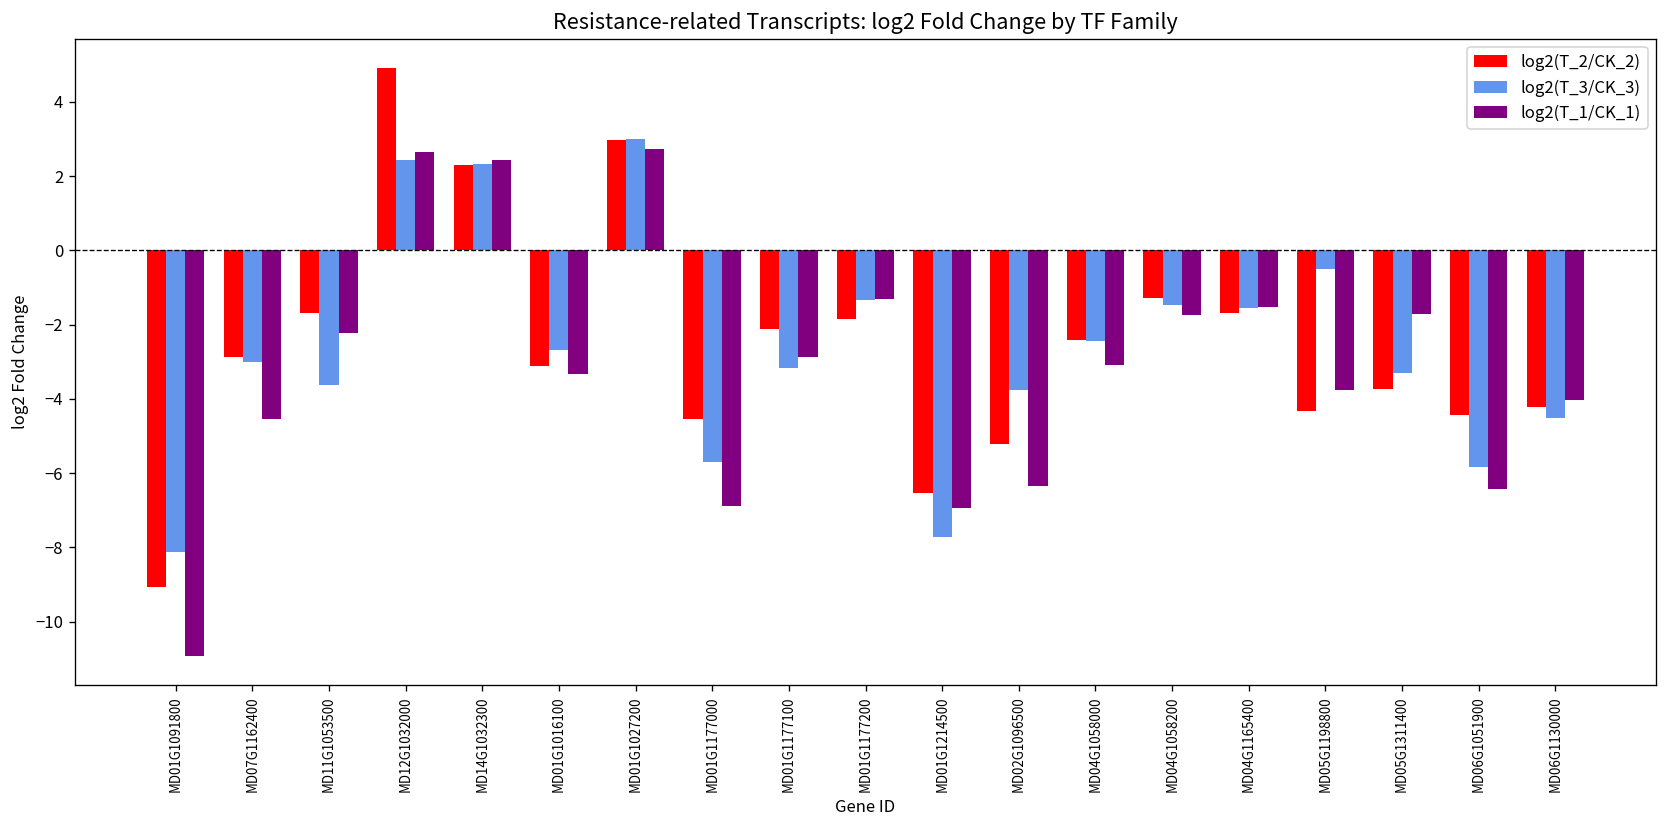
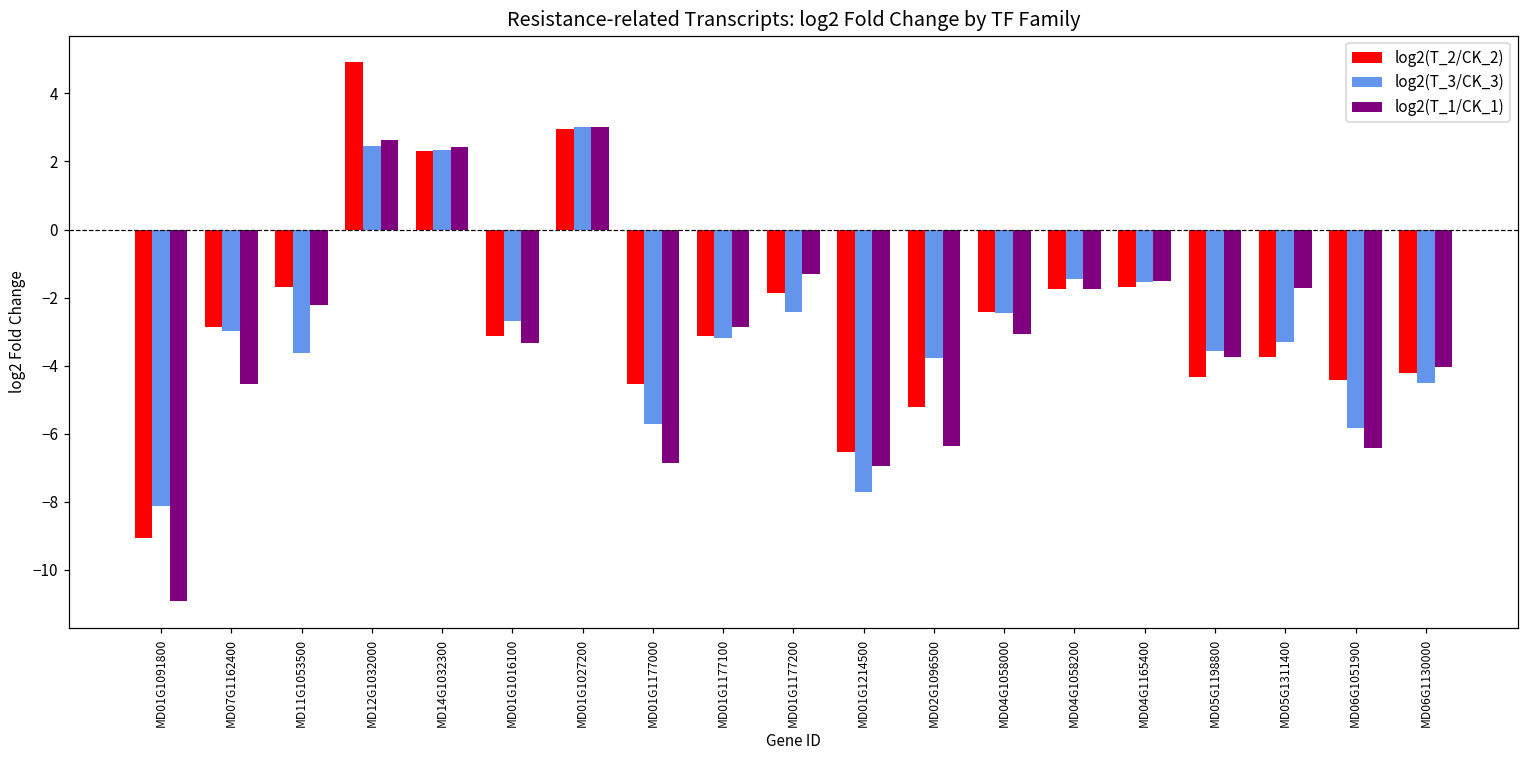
  {
    "log2(T_2/CK_2)": {
      "MD01G1091800": -9.1,
      "MD07G1162400": -2.9,
      "MD11G1053500": -1.7,
      "MD12G1032000": 4.9,
      "MD14G1032300": 2.3,
      "MD01G1016100": -3.1,
      "MD01G1027200": 3.0,
      "MD01G1177000": -4.6,
-     "MD01G1177100": -2.1,
+     "MD01G1177100": -3.1,
      "MD01G1177200": -1.9,
      "MD01G1214500": -6.5,
      "MD02G1096500": -5.2,
      "MD04G1058000": -2.4,
-     "MD04G1058200": -1.3,
+     "MD04G1058200": -1.7,
      "MD04G1165400": -1.7,
      "MD05G1198800": -4.3,
      "MD05G1311400": -3.7,
      "MD06G1051900": -4.4,
      "MD06G1130000": -4.2
    },
    "log2(T_3/CK_3)": {
      "MD01G1091800": -8.1,
      "MD07G1162400": -3.0,
      "MD11G1053500": -3.6,
      "MD12G1032000": 2.4,
      "MD14G1032300": 2.3,
      "MD01G1016100": -2.7,
      "MD01G1027200": 3.0,
      "MD01G1177000": -5.7,
      "MD01G1177100": -3.2,
-     "MD01G1177200": -1.3,
+     "MD01G1177200": -2.4,
      "MD01G1214500": -7.7,
      "MD02G1096500": -3.8,
      "MD04G1058000": -2.4,
      "MD04G1058200": -1.5,
      "MD04G1165400": -1.6,
-     "MD05G1198800": -0.5,
+     "MD05G1198800": -3.6,
      "MD05G1311400": -3.3,
      "MD06G1051900": -5.8,
      "MD06G1130000": -4.5
    },
    "log2(T_1/CK_1)": {
      "MD01G1091800": -10.9,
      "MD07G1162400": -4.5,
      "MD11G1053500": -2.2,
      "MD12G1032000": 2.6,
      "MD14G1032300": 2.4,
      "MD01G1016100": -3.3,
-     "MD01G1027200": 2.7,
+     "MD01G1027200": 3.0,
      "MD01G1177000": -6.9,
      "MD01G1177100": -2.9,
      "MD01G1177200": -1.3,
      "MD01G1214500": -6.9,
      "MD02G1096500": -6.4,
      "MD04G1058000": -3.1,
      "MD04G1058200": -1.8,
      "MD04G1165400": -1.5,
      "MD05G1198800": -3.8,
      "MD05G1311400": -1.7,
      "MD06G1051900": -6.4,
      "MD06G1130000": -4.0
    }
  }
